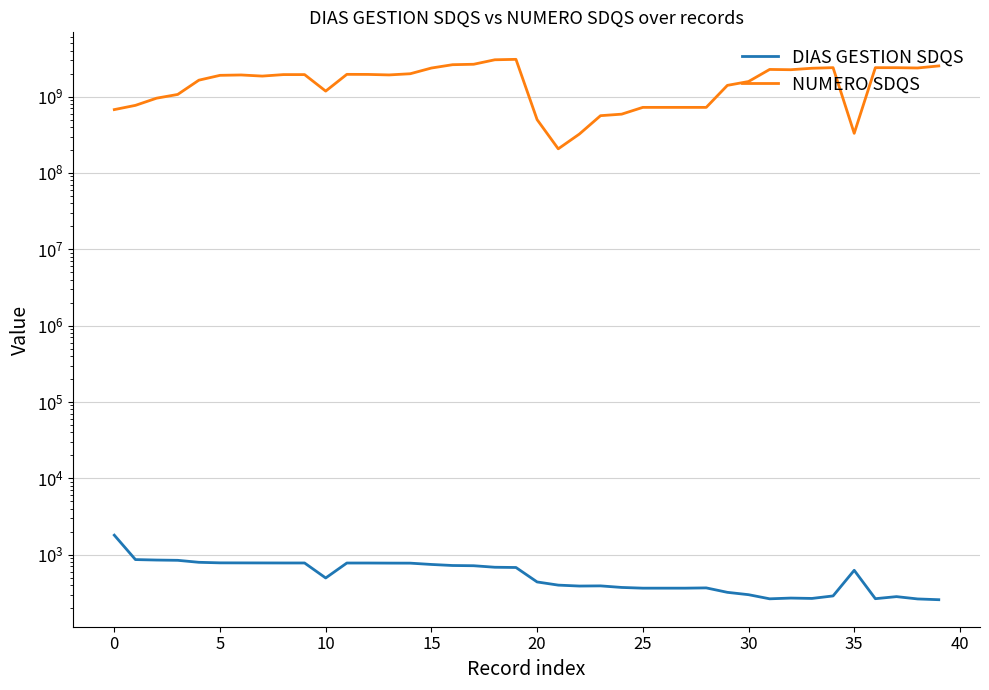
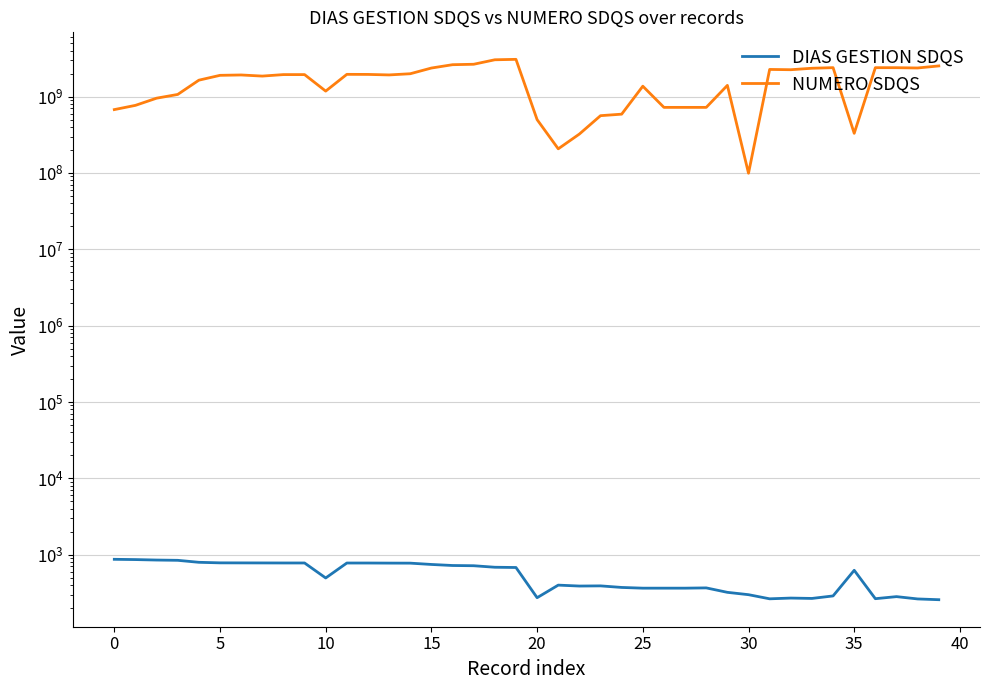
  {
    "DIAS GESTION SDQS": {
-     "0": 1800,
+     "0": 900,
      "5": 800,
      "10": 500,
      "15": 700,
-     "20": 400,
+     "20": 270,
      "25": 400,
      "30": 300,
      "35": 600
    },
    "NUMERO SDQS": {
      "0": 700000000,
      "5": 1900000000,
      "10": 1200000000,
      "15": 2400000000,
      "20": 500000000,
-     "25": 700000000,
-     "30": 1600000000,
+     "25": 1400000000,
+     "30": 100000000,
      "35": 330000000
    }
  }
